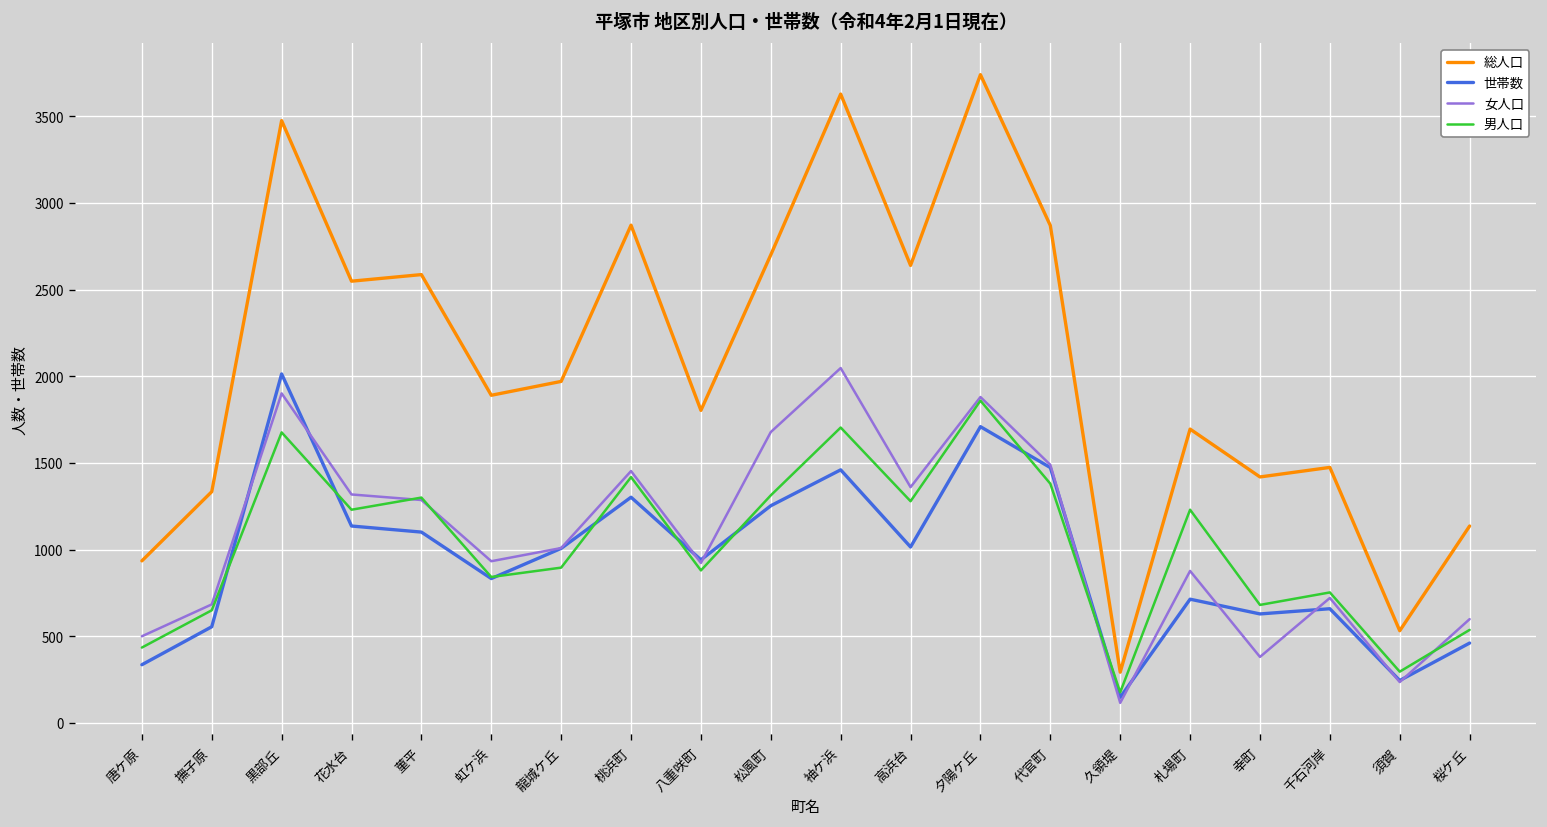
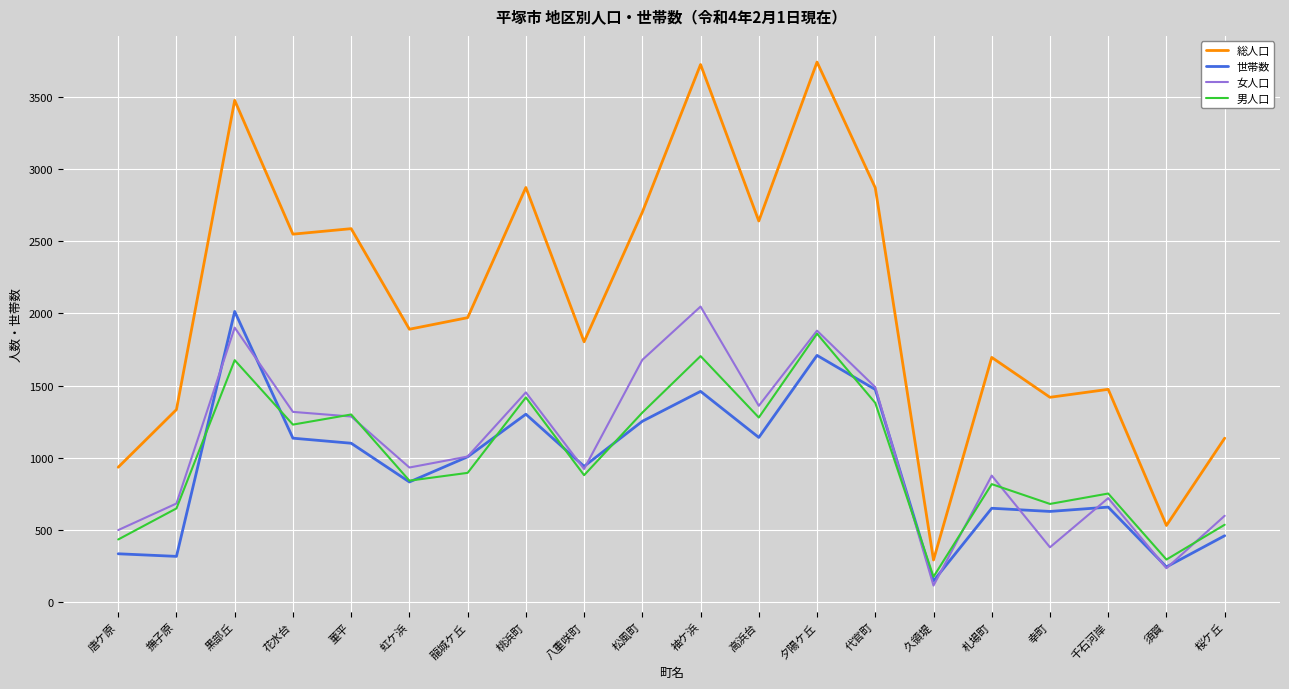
  {
    "総人口": {
      "唐ケ原": 940,
      "撫子原": 1330,
      "黒部丘": 3470,
      "花水台": 2550,
      "菫平": 2590,
      "虹ケ浜": 1890,
      "龍城ケ丘": 1970,
      "桃浜町": 2870,
      "八重咲町": 1800,
      "松風町": 2700,
-     "袖ケ浜": 3630,
+     "袖ケ浜": 3720,
      "高浜台": 2640,
      "夕陽ケ丘": 3740,
      "代官町": 2870,
      "久領堤": 290,
      "札場町": 1700,
      "幸町": 1420,
      "千石河岸": 1470,
      "須賀": 530,
      "桜ケ丘": 1140
    },
    "世帯数": {
      "唐ケ原": 340,
-     "撫子原": 560,
+     "撫子原": 320,
      "黒部丘": 2010,
      "花水台": 1140,
      "菫平": 1100,
      "桃浜町": 1300,
      "八重咲町": 940,
      "松風町": 1250,
      "袖ケ浜": 1460,
-     "高浜台": 1020,
+     "高浜台": 1140,
      "夕陽ケ丘": 1710,
      "久領堤": 150,
-     "札場町": 710,
+     "札場町": 650,
      "幸町": 630,
      "千石河岸": 660,
      "桜ケ丘": 460
    },
    "女人口": {
      "唐ケ原": 500,
      "撫子原": 680,
      "黒部丘": 1900,
      "花水台": 1320,
      "虹ケ浜": 930,
      "桃浜町": 1450,
      "八重咲町": 920,
      "松風町": 1680,
      "袖ケ浜": 2050,
      "高浜台": 1360,
      "夕陽ケ丘": 1880,
      "久領堤": 120,
      "札場町": 880,
      "幸町": 380,
      "千石河岸": 720,
      "桜ケ丘": 600
    },
    "男人口": {
      "唐ケ原": 440,
      "撫子原": 650,
      "黒部丘": 1680,
      "花水台": 1230,
      "龍城ケ丘": 900,
      "桃浜町": 1420,
      "八重咲町": 880,
      "松風町": 1310,
      "袖ケ浜": 1700,
      "高浜台": 1280,
      "夕陽ケ丘": 1860,
      "代官町": 1380,
      "久領堤": 180,
-     "札場町": 1230,
+     "札場町": 820,
      "幸町": 680,
      "千石河岸": 750,
      "須賀": 300,
      "桜ケ丘": 540
    }
  }
